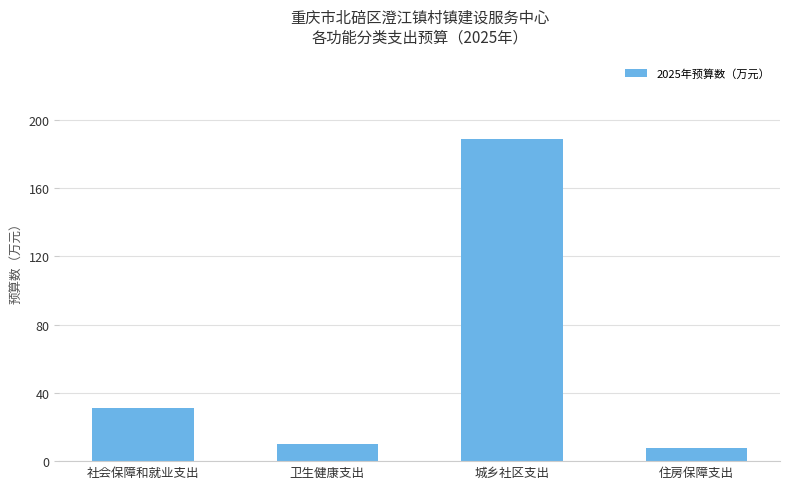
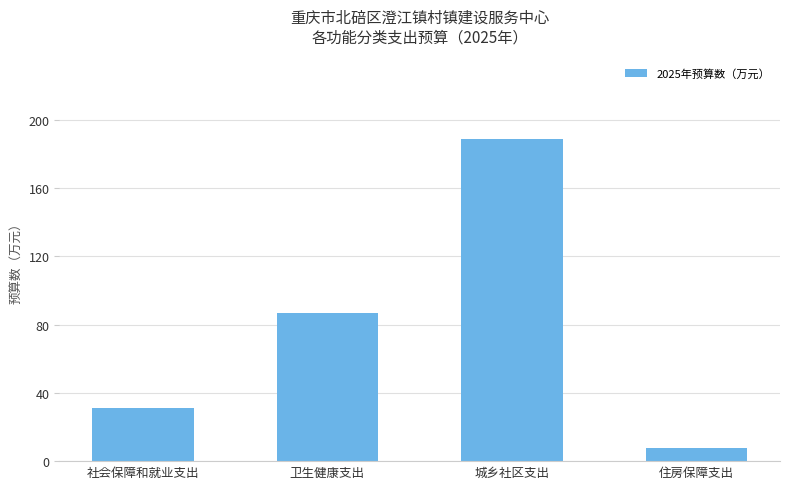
  {
    "社会保障和就业支出": 31,
-   "卫生健康支出": 10,
+   "卫生健康支出": 87,
    "城乡社区支出": 189,
    "住房保障支出": 8
  }
